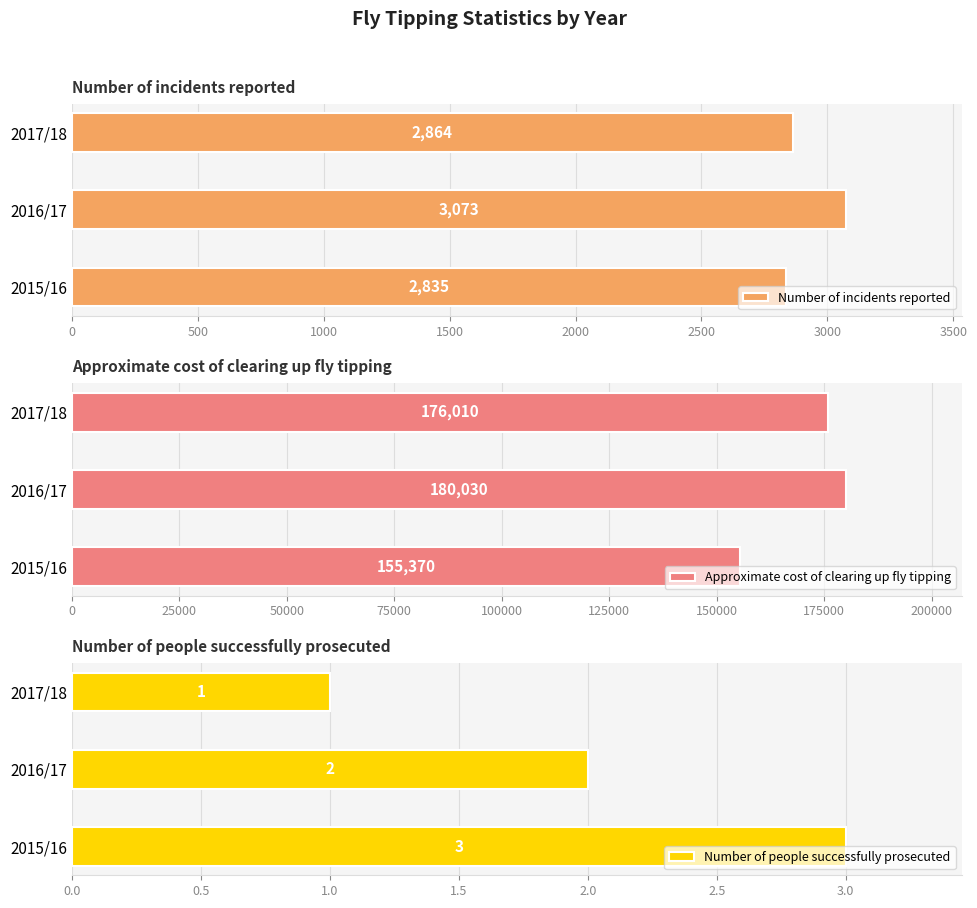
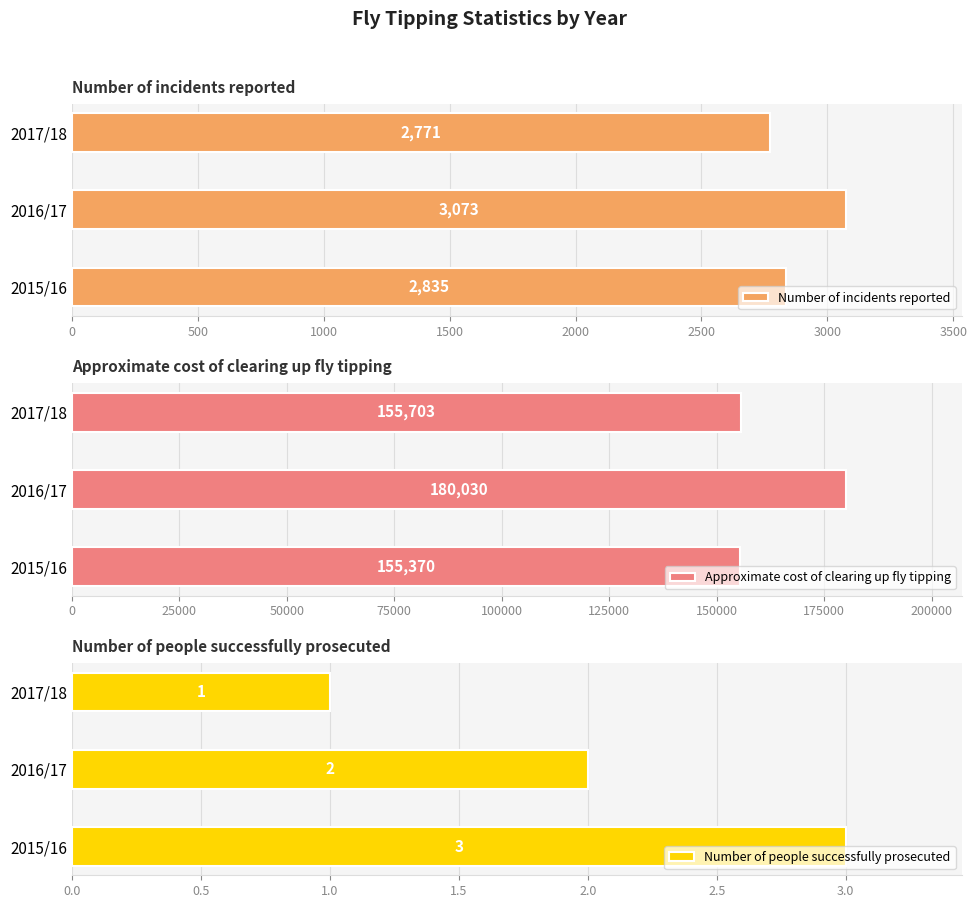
  {
    "Number of incidents reported": {
-     "2017/18": "2,864",
+     "2017/18": "2,771",
      "2016/17": "3,073"
    },
    "Approximate cost of clearing up fly tipping": {
-     "2017/18": "176,010",
+     "2017/18": "155,703",
      "2016/17": "180,030"
    },
    "Number of people successfully prosecuted": {
      "2017/18": "1",
      "2016/17": "2"
    }
  }
